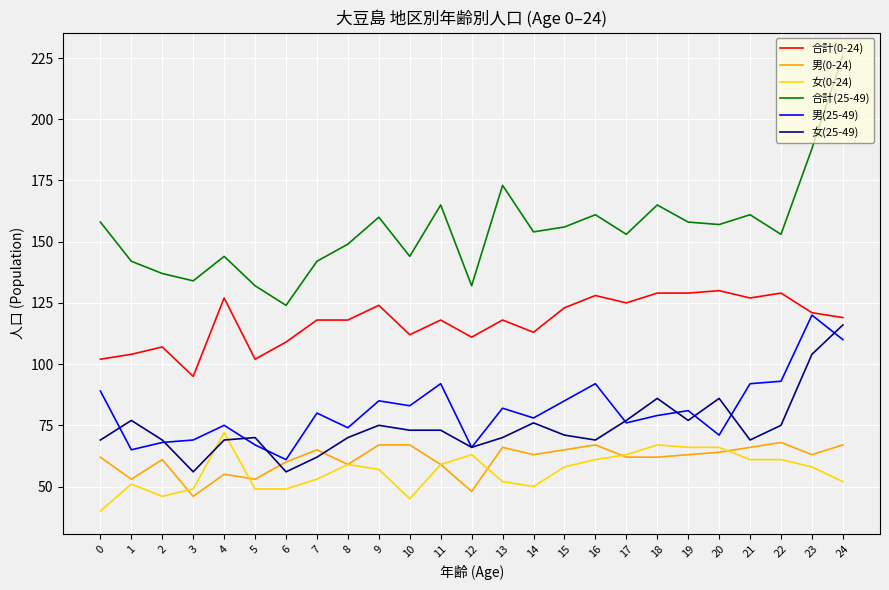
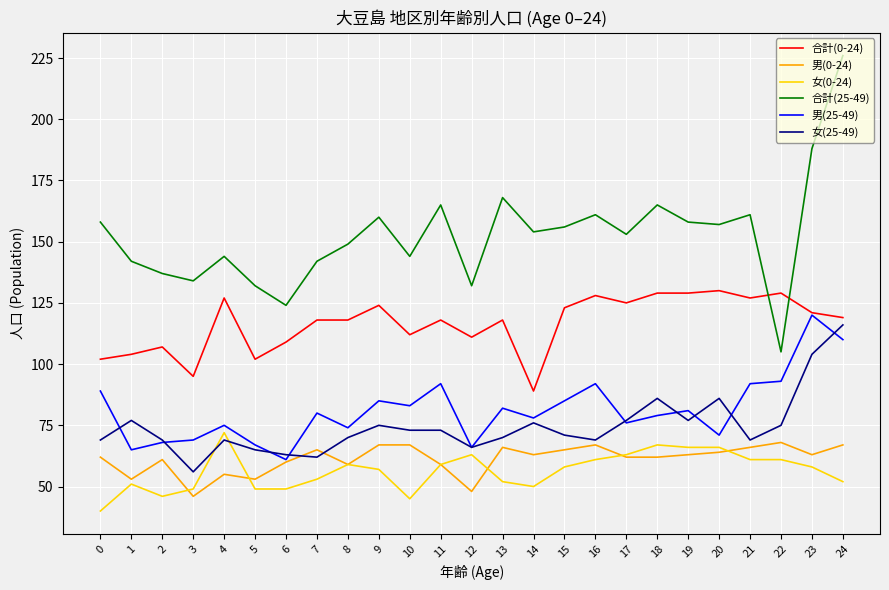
  {
    "合計(0-24)": {
      "0": 102,
      "1": 104,
      "2": 107,
      "3": 95,
      "4": 127,
      "5": 102,
      "6": 109,
      "7": 118,
      "8": 118,
      "9": 124,
      "10": 112,
      "11": 118,
      "12": 111,
      "13": 118,
-     "14": 113,
+     "14": 89,
      "15": 123,
      "16": 128,
      "17": 125,
      "18": 129,
      "19": 129,
      "20": 130,
      "21": 127,
      "22": 129,
      "24": 119
    },
    "合計(25-49)": {
      "0": 158,
      "1": 142,
      "2": 137,
      "3": 134,
      "4": 144,
      "5": 132,
      "6": 124,
      "7": 142,
      "8": 149,
      "9": 160,
      "10": 144,
      "11": 165,
      "12": 132,
-     "13": 173,
+     "13": 168,
      "14": 154,
      "15": 156,
      "16": 161,
      "17": 153,
      "18": 165,
      "19": 158,
      "20": 157,
      "21": 161,
-     "22": 153,
+     "22": 105,
      "23": 188
    },
    "男(25-49)": {
      "0": 89,
      "1": 65,
      "3": 69,
      "4": 75,
      "5": 67,
      "7": 80,
      "8": 74,
      "9": 85,
      "10": 83,
      "11": 92,
      "13": 82,
      "14": 78,
      "15": 85,
      "16": 92,
      "18": 79,
      "19": 81,
      "20": 71,
      "21": 92,
      "22": 93,
      "24": 110
    },
    "女(25-49)": {
      "0": 69,
      "1": 77,
      "3": 56,
      "4": 69,
-     "5": 70,
-     "6": 56,
+     "5": 65,
+     "6": 63,
      "7": 62,
      "8": 70,
      "9": 75,
      "10": 73,
      "11": 73,
      "13": 70,
      "14": 76,
      "15": 71,
      "16": 69,
      "18": 86,
      "19": 77,
      "20": 86,
      "21": 69,
      "22": 75,
      "23": 104,
      "24": 116
    }
  }
